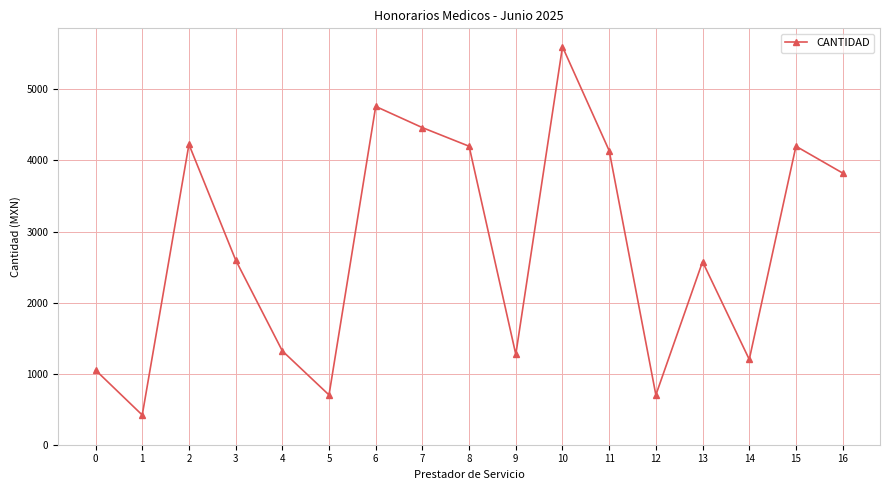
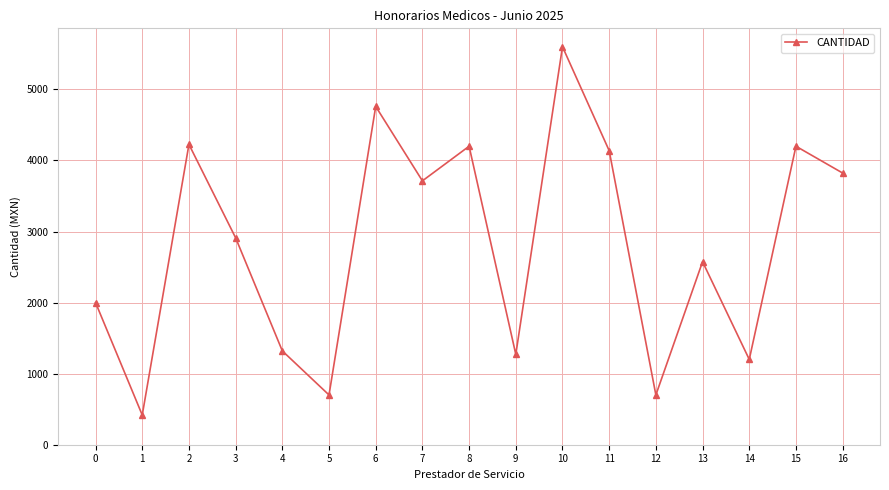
  {
-   "0": 1100,
+   "0": 2000,
    "1": 400,
    "2": 4200,
-   "3": 2600,
+   "3": 2900,
    "4": 1300,
    "5": 700,
    "6": 4800,
-   "7": 4500,
+   "7": 3700,
    "8": 4200,
    "9": 1300,
    "10": 5600,
    "11": 4100,
    "12": 700,
    "13": 2600,
    "14": 1200,
    "15": 4200,
    "16": 3800
  }
